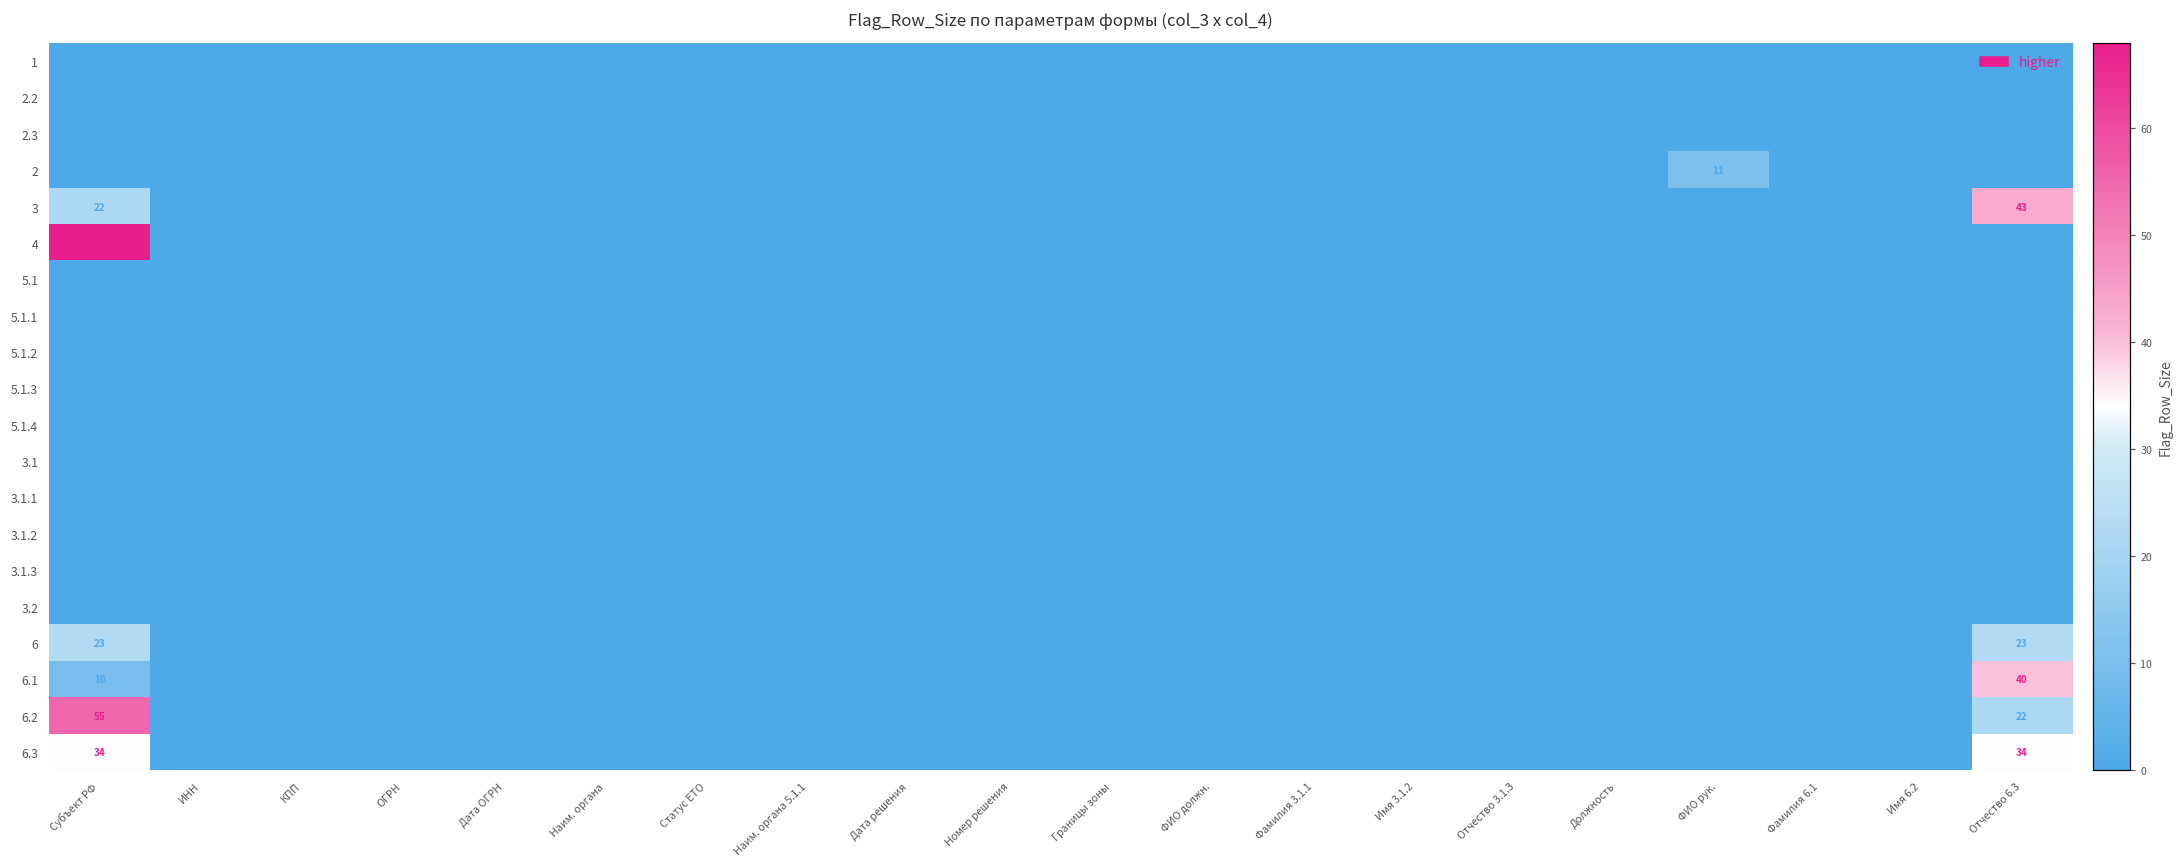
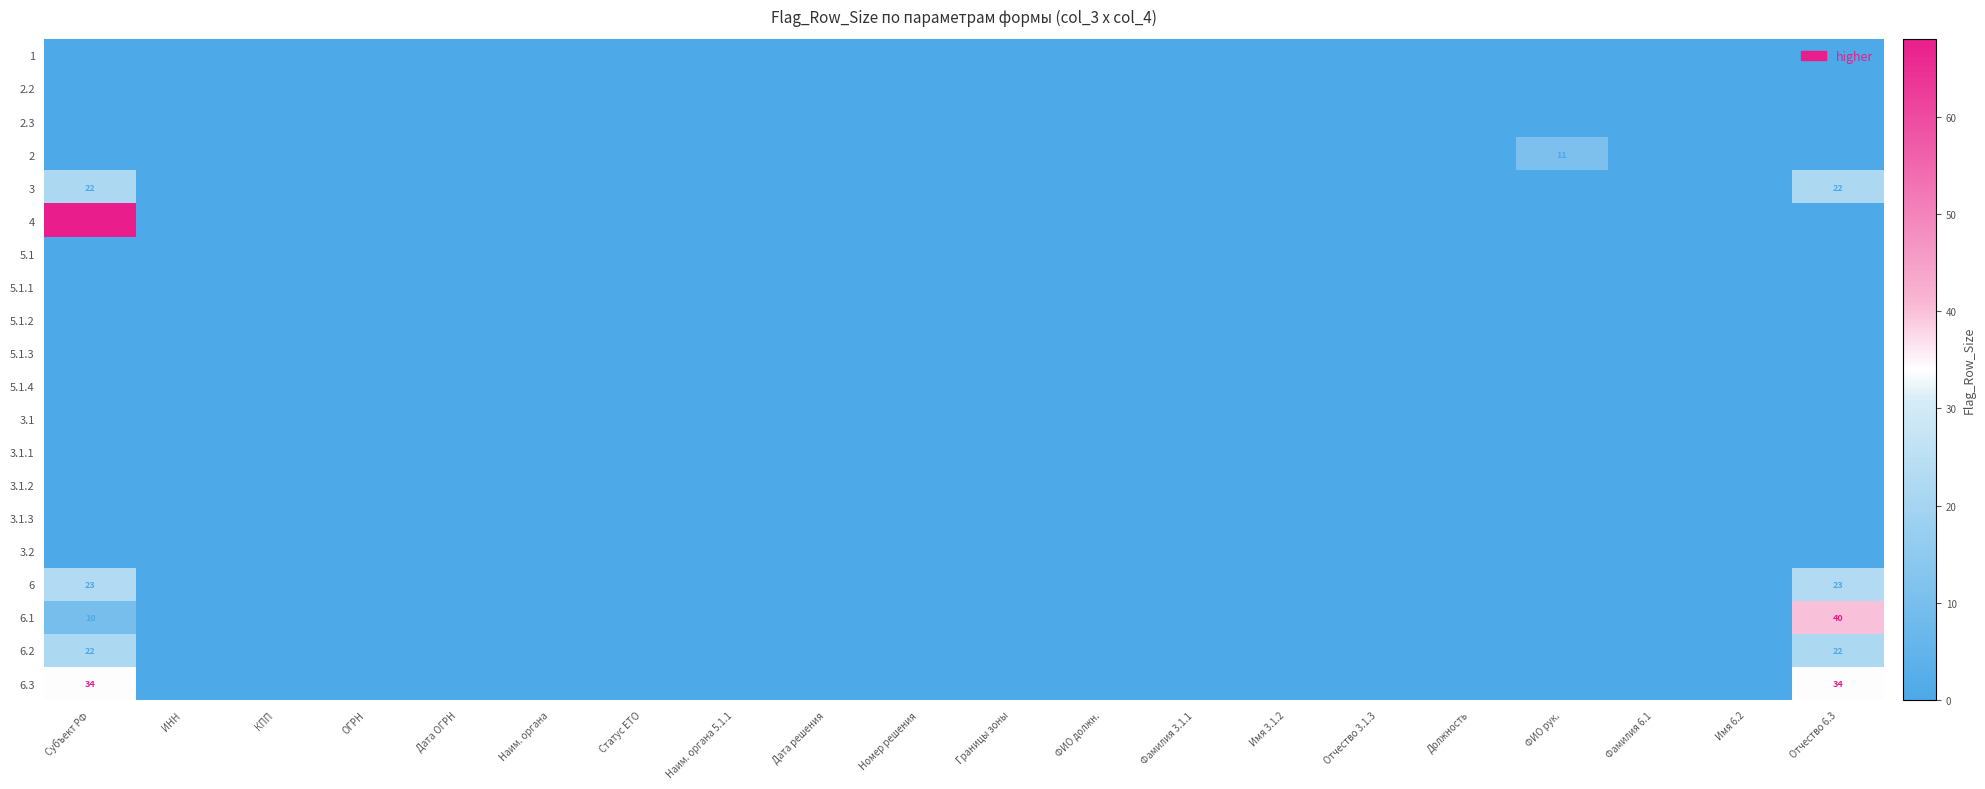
  {
    "2": {
      "ФИО рук.": 11
    },
    "3": {
      "Субъект РФ": 22,
-     "Отчество 6.3": 43
+     "Отчество 6.3": 22
    },
    "6": {
      "Субъект РФ": 23,
      "Отчество 6.3": 23
    },
    "6.1": {
      "Отчество 6.3": 40
    },
    "6.2": {
-     "Субъект РФ": 55,
+     "Субъект РФ": 22,
      "Отчество 6.3": 22
    },
    "6.3": {
      "Субъект РФ": 34,
      "Отчество 6.3": 34
    }
  }
